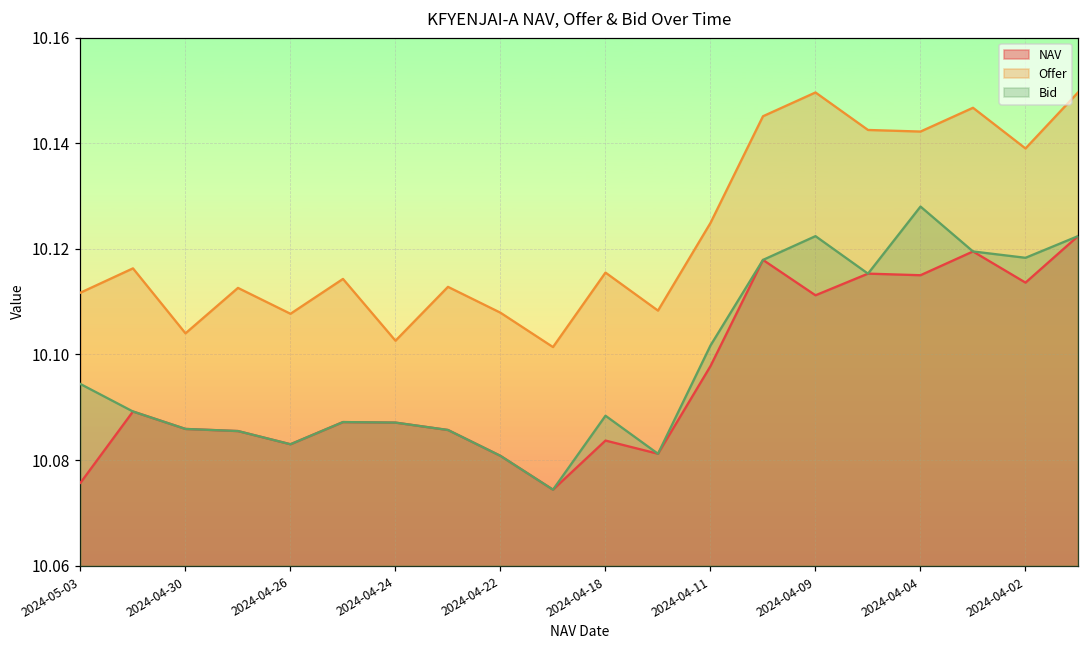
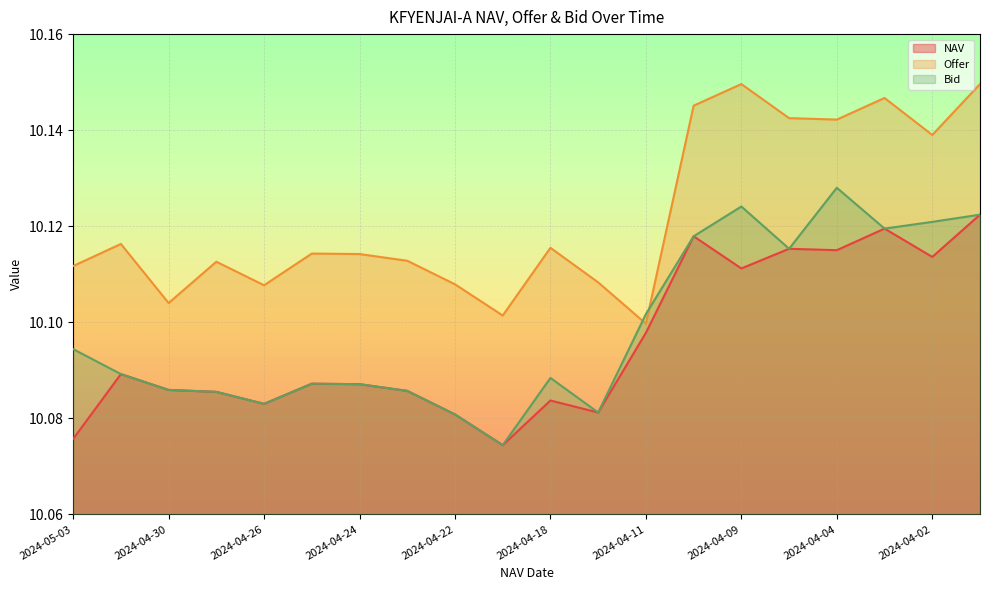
  {
    "NAV": {
      "2024-05-03": 10.076,
      "2024-04-18": 10.084,
      "2024-04-11": 10.098,
      "2024-04-09": 10.111,
      "2024-04-04": 10.115,
      "2024-04-02": 10.114
    },
    "Offer": {
      "2024-05-03": 10.112,
      "2024-04-30": 10.104,
      "2024-04-26": 10.108,
-     "2024-04-24": 10.103,
+     "2024-04-24": 10.114,
      "2024-04-22": 10.108,
      "2024-04-18": 10.116,
-     "2024-04-11": 10.125,
+     "2024-04-11": 10.100,
      "2024-04-09": 10.150,
      "2024-04-04": 10.142,
      "2024-04-02": 10.139
    },
    "Bid": {
      "2024-05-03": 10.094,
      "2024-04-18": 10.088,
      "2024-04-11": 10.102,
-     "2024-04-09": 10.122,
+     "2024-04-09": 10.124,
      "2024-04-04": 10.128,
-     "2024-04-02": 10.118
+     "2024-04-02": 10.121
    }
  }
